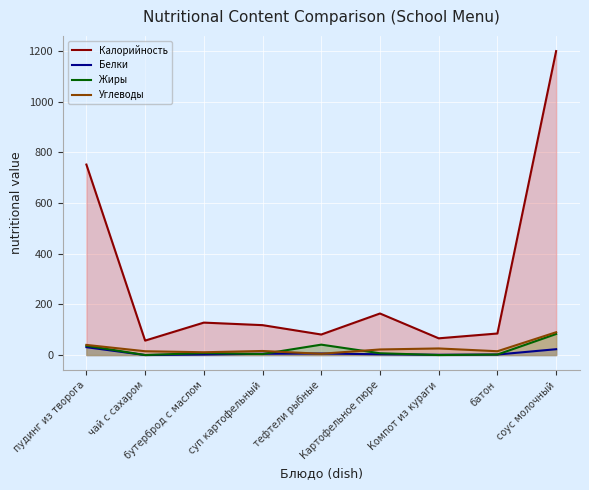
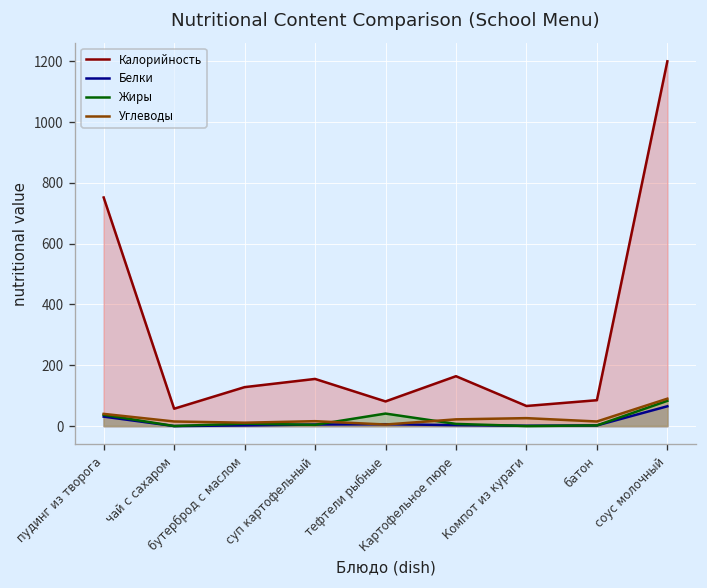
  {
    "Калорийность": {
      "пудинг из творога": 750,
      "чай с сахаром": 60,
      "бутерброд с маслом": 130,
-     "суп картофельный": 120,
+     "суп картофельный": 160,
      "тефтели рыбные": 80,
      "Картофельное пюре": 160,
      "Компот из кураги": 70,
      "батон": 90,
      "соус молочный": 1200
    },
    "Белки": {
-     "соус молочный": 20
+     "соус молочный": 70
    },
    "Жиры": {
      "тефтели рыбные": 40
    },
    "Углеводы": {
      "чай с сахаром": 20,
      "суп картофельный": 20,
      "Картофельное пюре": 20,
      "Компот из кураги": 30,
      "батон": 20
    }
  }
